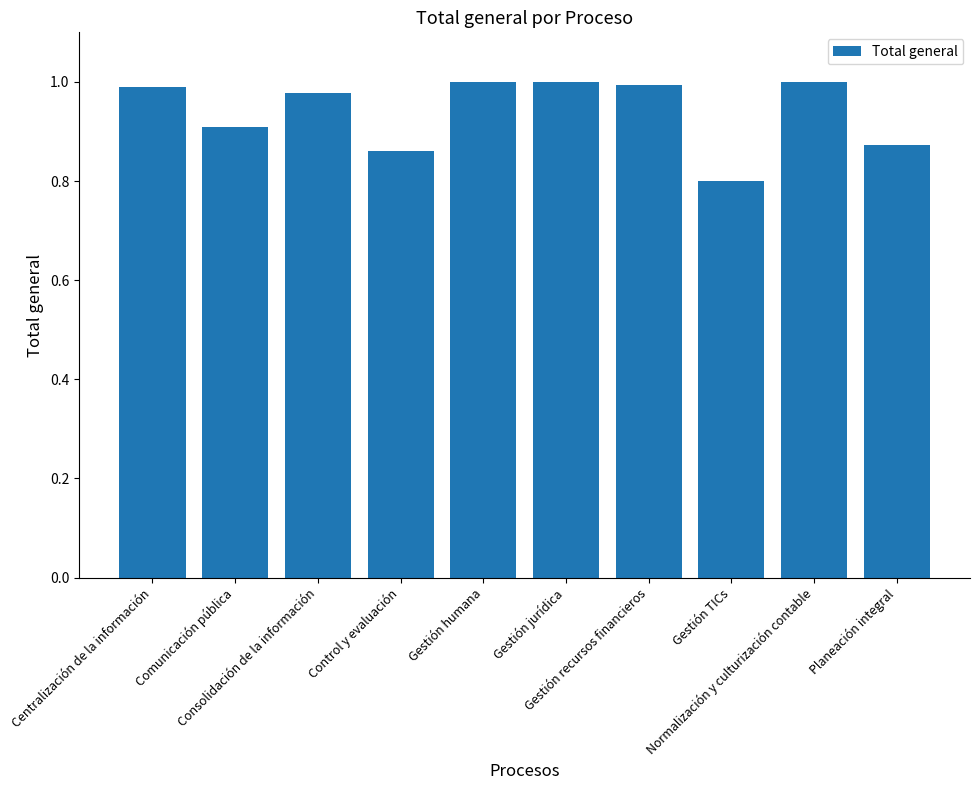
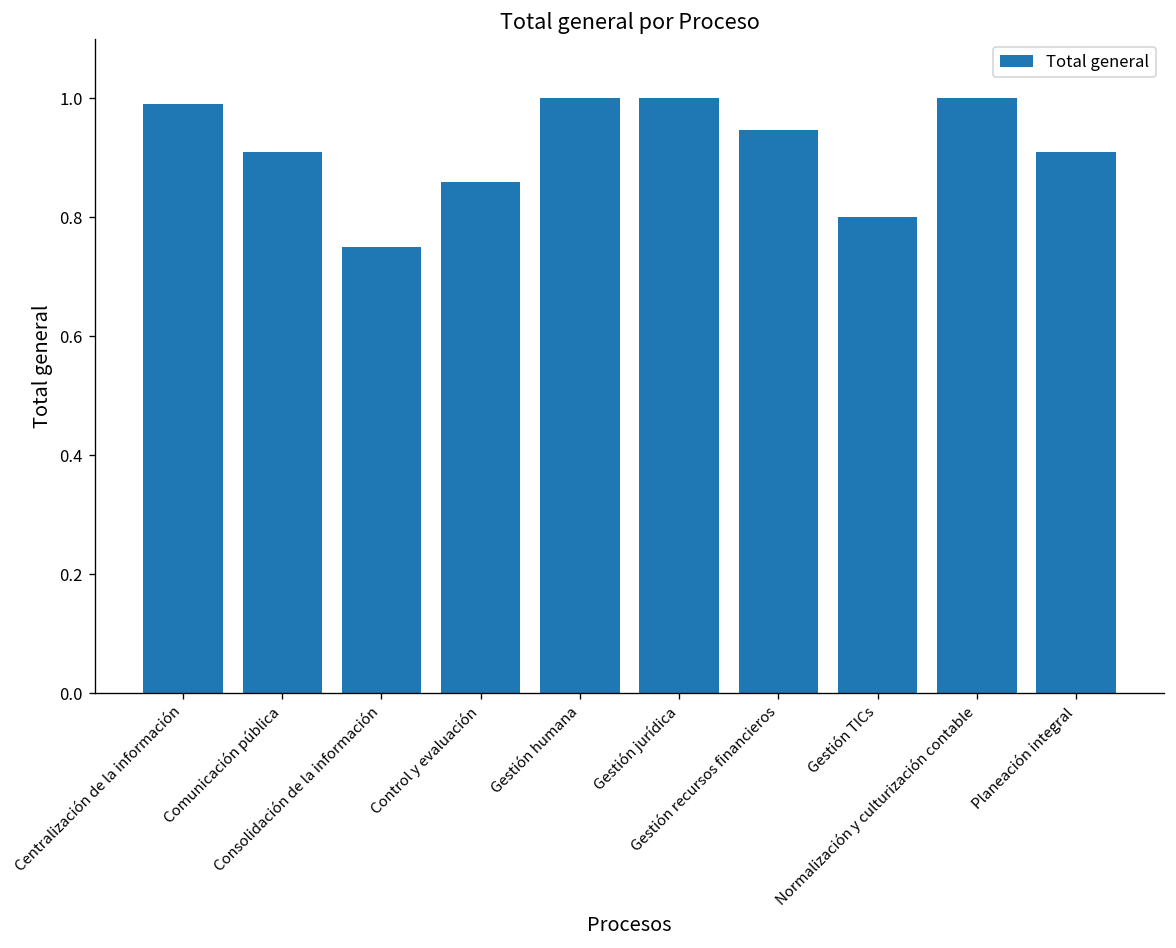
  {
    "Centralización de la información": 0.99,
    "Comunicación pública": 0.91,
-   "Consolidación de la información": 0.98,
+   "Consolidación de la información": 0.75,
    "Control y evaluación": 0.86,
    "Gestión humana": 1.00,
    "Gestión jurídica": 1.00,
-   "Gestión recursos financieros": 0.99,
+   "Gestión recursos financieros": 0.95,
    "Gestión TICs": 0.80,
    "Normalización y culturización contable": 1.00,
-   "Planeación integral": 0.87
+   "Planeación integral": 0.91
  }
